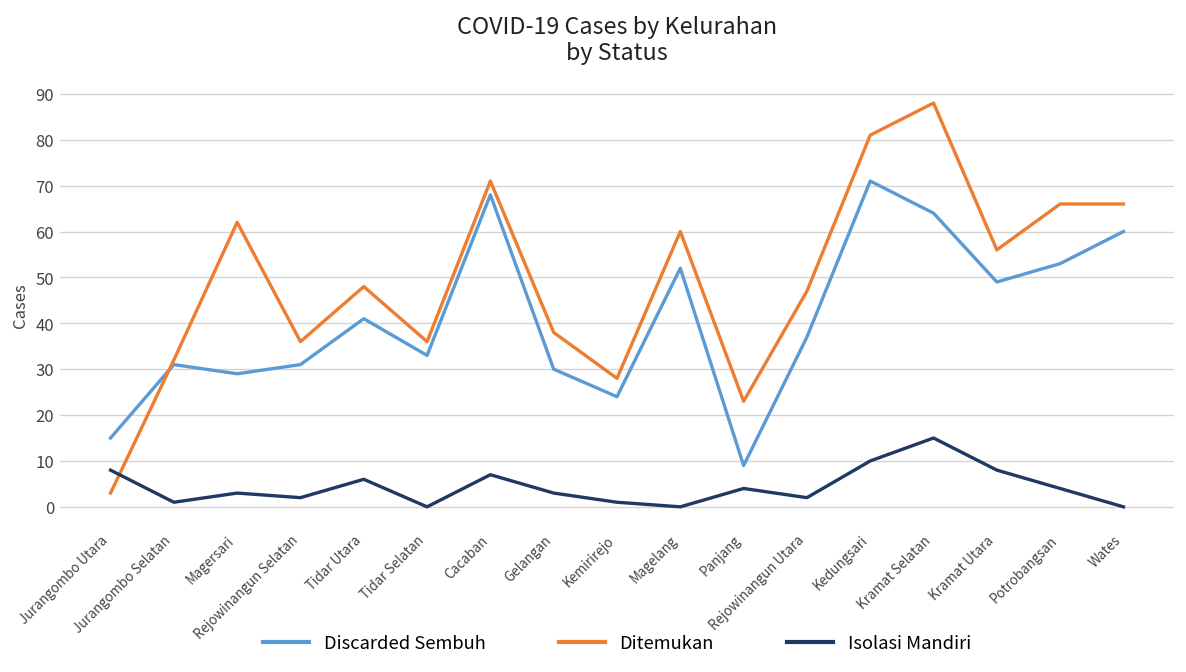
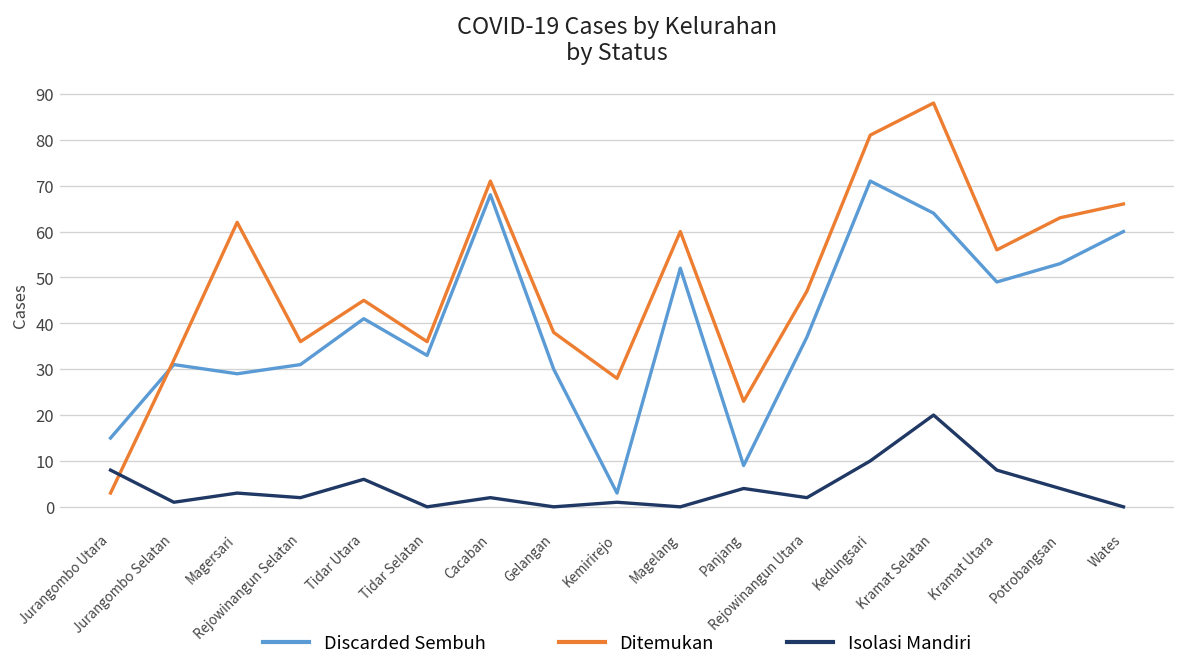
  {
    "Discarded Sembuh": {
      "Jurangombo Utara": 15,
      "Jurangombo Selatan": 31,
      "Magersari": 29,
      "Rejowinangun Selatan": 31,
      "Tidar Utara": 41,
      "Tidar Selatan": 33,
      "Cacaban": 68,
      "Gelangan": 30,
-     "Kemirirejo": 24,
+     "Kemirirejo": 3,
      "Magelang": 52,
      "Panjang": 9,
      "Rejowinangun Utara": 37,
      "Kedungsari": 71,
      "Kramat Selatan": 64,
      "Kramat Utara": 49,
      "Potrobangsan": 53,
      "Wates": 60
    },
    "Ditemukan": {
      "Jurangombo Utara": 3,
      "Jurangombo Selatan": 32,
      "Magersari": 62,
      "Rejowinangun Selatan": 36,
-     "Tidar Utara": 48,
+     "Tidar Utara": 45,
      "Tidar Selatan": 36,
      "Cacaban": 71,
      "Gelangan": 38,
      "Kemirirejo": 28,
      "Magelang": 60,
      "Panjang": 23,
      "Rejowinangun Utara": 47,
      "Kedungsari": 81,
      "Kramat Selatan": 88,
      "Kramat Utara": 56,
-     "Potrobangsan": 66,
+     "Potrobangsan": 63,
      "Wates": 66
    },
    "Isolasi Mandiri": {
      "Jurangombo Utara": 8,
      "Jurangombo Selatan": 1,
      "Magersari": 3,
      "Rejowinangun Selatan": 2,
      "Tidar Utara": 6,
      "Tidar Selatan": 0,
-     "Cacaban": 7,
-     "Gelangan": 3,
+     "Cacaban": 2,
+     "Gelangan": 0,
      "Kemirirejo": 1,
      "Magelang": 0,
      "Panjang": 4,
      "Rejowinangun Utara": 2,
      "Kedungsari": 10,
-     "Kramat Selatan": 15,
+     "Kramat Selatan": 20,
      "Kramat Utara": 8,
      "Potrobangsan": 4,
      "Wates": 0
    }
  }
